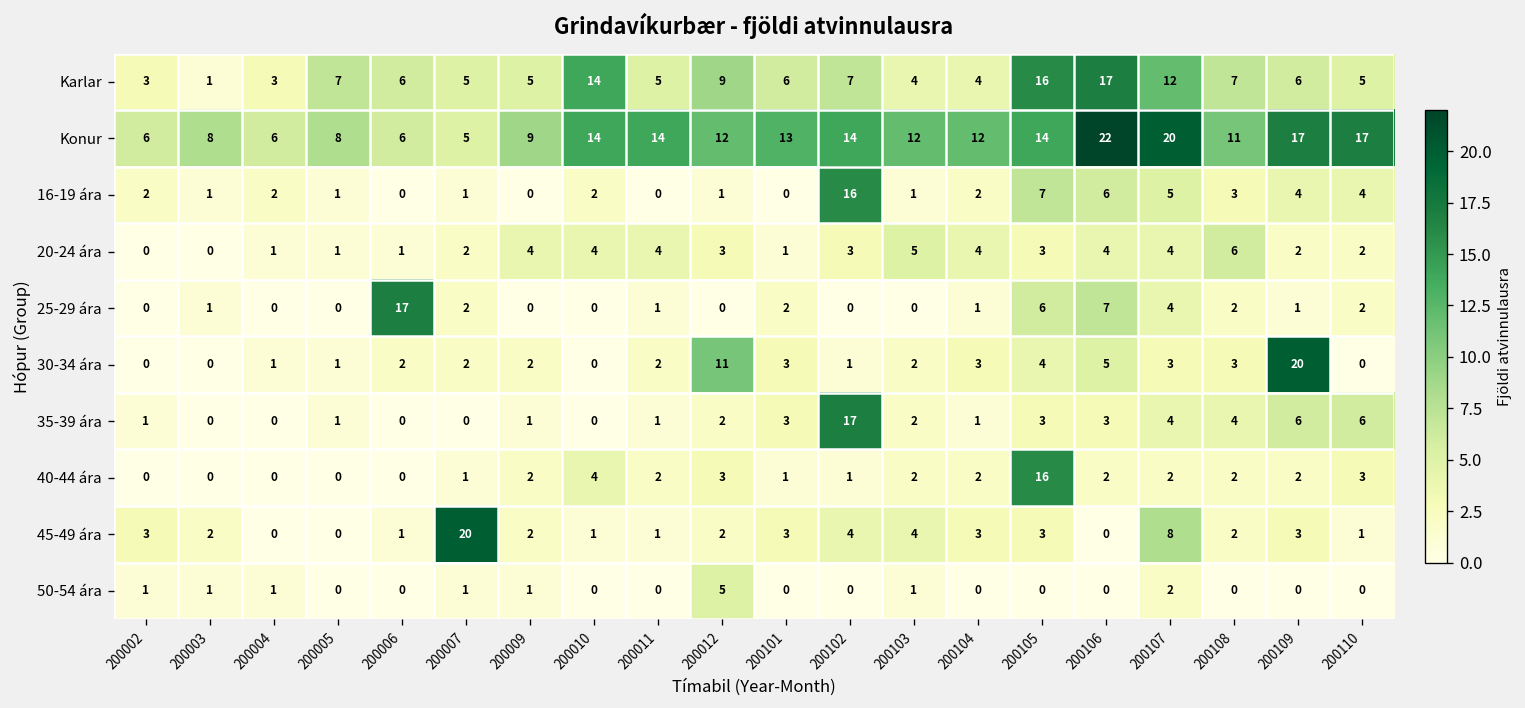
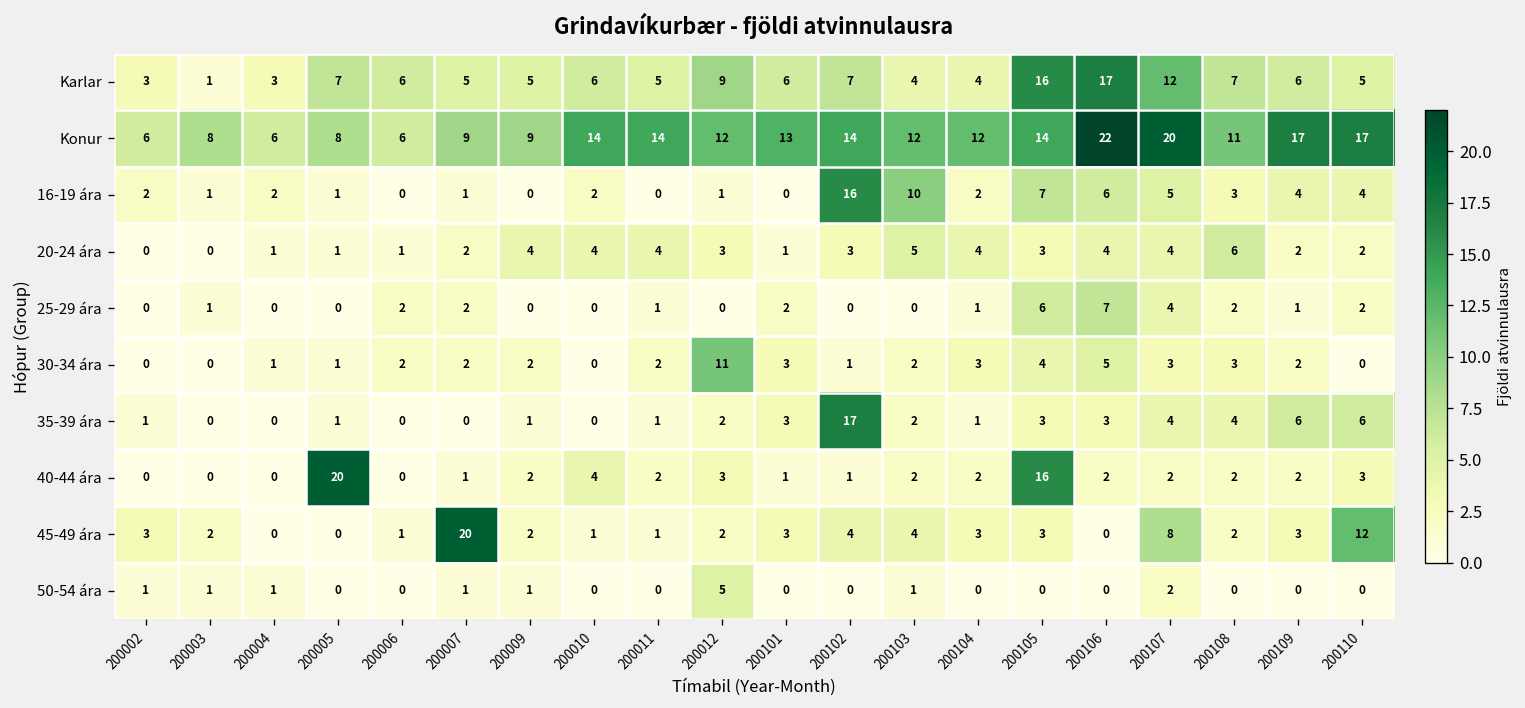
  {
    "Karlar": {
      "200002": 3,
      "200003": 1,
      "200004": 3,
      "200005": 7,
      "200006": 6,
      "200007": 5,
      "200009": 5,
-     "200010": 14,
+     "200010": 6,
      "200011": 5,
      "200012": 9,
      "200101": 6,
      "200102": 7,
      "200103": 4,
      "200104": 4,
      "200105": 16,
      "200106": 17,
      "200107": 12,
      "200108": 7,
      "200109": 6,
      "200110": 5
    },
    "Konur": {
      "200002": 6,
      "200003": 8,
      "200004": 6,
      "200005": 8,
      "200006": 6,
-     "200007": 5,
+     "200007": 9,
      "200009": 9,
      "200010": 14,
      "200011": 14,
      "200012": 12,
      "200101": 13,
      "200102": 14,
      "200103": 12,
      "200104": 12,
      "200105": 14,
      "200106": 22,
      "200107": 20,
      "200108": 11,
      "200109": 17,
      "200110": 17
    },
    "16-19 ára": {
      "200002": 2,
      "200003": 1,
      "200004": 2,
      "200005": 1,
      "200006": 0,
      "200007": 1,
      "200009": 0,
      "200010": 2,
      "200011": 0,
      "200012": 1,
      "200101": 0,
      "200102": 16,
-     "200103": 1,
+     "200103": 10,
      "200104": 2,
      "200105": 7,
      "200106": 6,
      "200107": 5,
      "200108": 3,
      "200109": 4,
      "200110": 4
    },
    "20-24 ára": {
      "200002": 0,
      "200003": 0,
      "200004": 1,
      "200005": 1,
      "200006": 1,
      "200007": 2,
      "200009": 4,
      "200010": 4,
      "200011": 4,
      "200012": 3,
      "200101": 1,
      "200102": 3,
      "200103": 5,
      "200104": 4,
      "200105": 3,
      "200106": 4,
      "200107": 4,
      "200108": 6,
      "200109": 2,
      "200110": 2
    },
    "25-29 ára": {
      "200002": 0,
      "200003": 1,
      "200004": 0,
      "200005": 0,
-     "200006": 17,
+     "200006": 2,
      "200007": 2,
      "200009": 0,
      "200010": 0,
      "200011": 1,
      "200012": 0,
      "200101": 2,
      "200102": 0,
      "200103": 0,
      "200104": 1,
      "200105": 6,
      "200106": 7,
      "200107": 4,
      "200108": 2,
      "200109": 1,
      "200110": 2
    },
    "30-34 ára": {
      "200002": 0,
      "200003": 0,
      "200004": 1,
      "200005": 1,
      "200006": 2,
      "200007": 2,
      "200009": 2,
      "200010": 0,
      "200011": 2,
      "200012": 11,
      "200101": 3,
      "200102": 1,
      "200103": 2,
      "200104": 3,
      "200105": 4,
      "200106": 5,
      "200107": 3,
      "200108": 3,
-     "200109": 20,
+     "200109": 2,
      "200110": 0
    },
    "35-39 ára": {
      "200002": 1,
      "200003": 0,
      "200004": 0,
      "200005": 1,
      "200006": 0,
      "200007": 0,
      "200009": 1,
      "200010": 0,
      "200011": 1,
      "200012": 2,
      "200101": 3,
      "200102": 17,
      "200103": 2,
      "200104": 1,
      "200105": 3,
      "200106": 3,
      "200107": 4,
      "200108": 4,
      "200109": 6,
      "200110": 6
    },
    "40-44 ára": {
      "200002": 0,
      "200003": 0,
      "200004": 0,
-     "200005": 0,
+     "200005": 20,
      "200006": 0,
      "200007": 1,
      "200009": 2,
      "200010": 4,
      "200011": 2,
      "200012": 3,
      "200101": 1,
      "200102": 1,
      "200103": 2,
      "200104": 2,
      "200105": 16,
      "200106": 2,
      "200107": 2,
      "200108": 2,
      "200109": 2,
      "200110": 3
    },
    "45-49 ára": {
      "200002": 3,
      "200003": 2,
      "200004": 0,
      "200005": 0,
      "200006": 1,
      "200007": 20,
      "200009": 2,
      "200010": 1,
      "200011": 1,
      "200012": 2,
      "200101": 3,
      "200102": 4,
      "200103": 4,
      "200104": 3,
      "200105": 3,
      "200106": 0,
      "200107": 8,
      "200108": 2,
      "200109": 3,
-     "200110": 1
+     "200110": 12
    },
    "50-54 ára": {
      "200002": 1,
      "200003": 1,
      "200004": 1,
      "200005": 0,
      "200006": 0,
      "200007": 1,
      "200009": 1,
      "200010": 0,
      "200011": 0,
      "200012": 5,
      "200101": 0,
      "200102": 0,
      "200103": 1,
      "200104": 0,
      "200105": 0,
      "200106": 0,
      "200107": 2,
      "200108": 0,
      "200109": 0,
      "200110": 0
    }
  }
